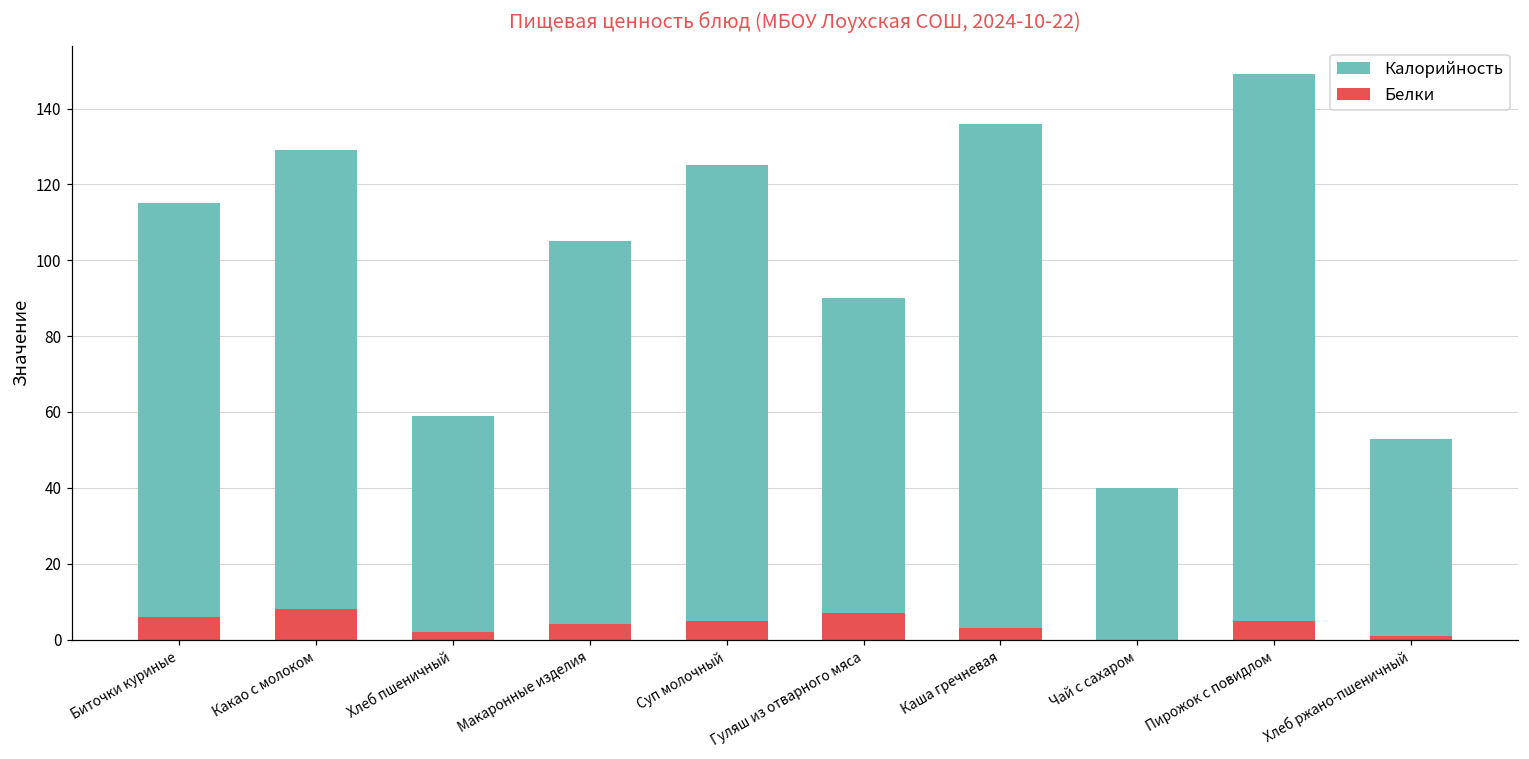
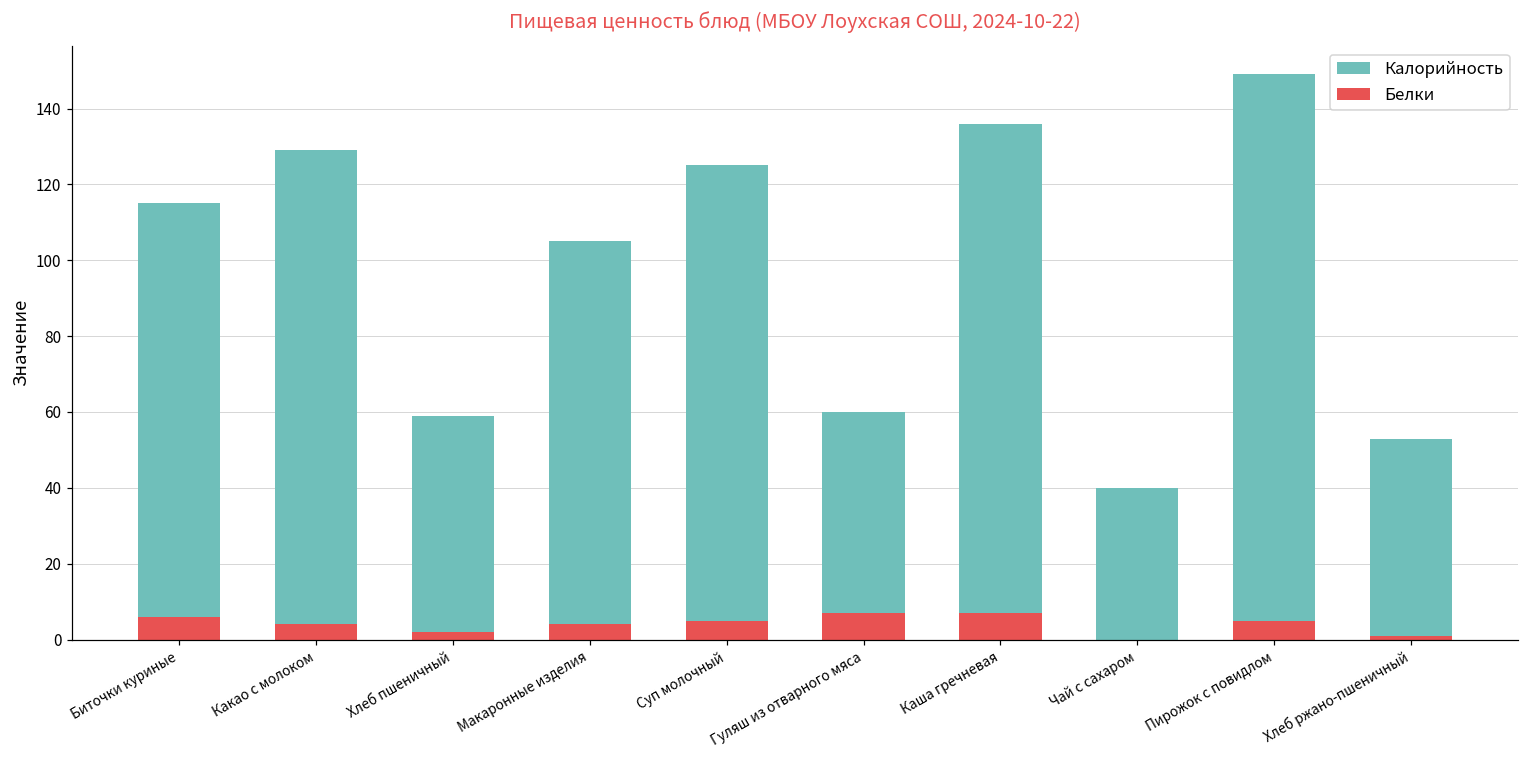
  {
    "Калорийность": {
      "Биточки куриные": 115,
      "Какао с молоком": 129,
      "Хлеб пшеничный": 59,
      "Макаронные изделия": 105,
      "Суп молочный": 125,
-     "Гуляш из отварного мяса": 90,
+     "Гуляш из отварного мяса": 60,
      "Каша гречневая": 136,
      "Чай с сахаром": 40,
      "Пирожок с повидлом": 149,
      "Хлеб ржано-пшеничный": 53
    },
    "Белки": {
-     "Какао с молоком": 8,
-     "Каша гречневая": 3,
+     "Какао с молоком": 4,
+     "Каша гречневая": 7,
      "Чай с сахаром": 0
    }
  }
